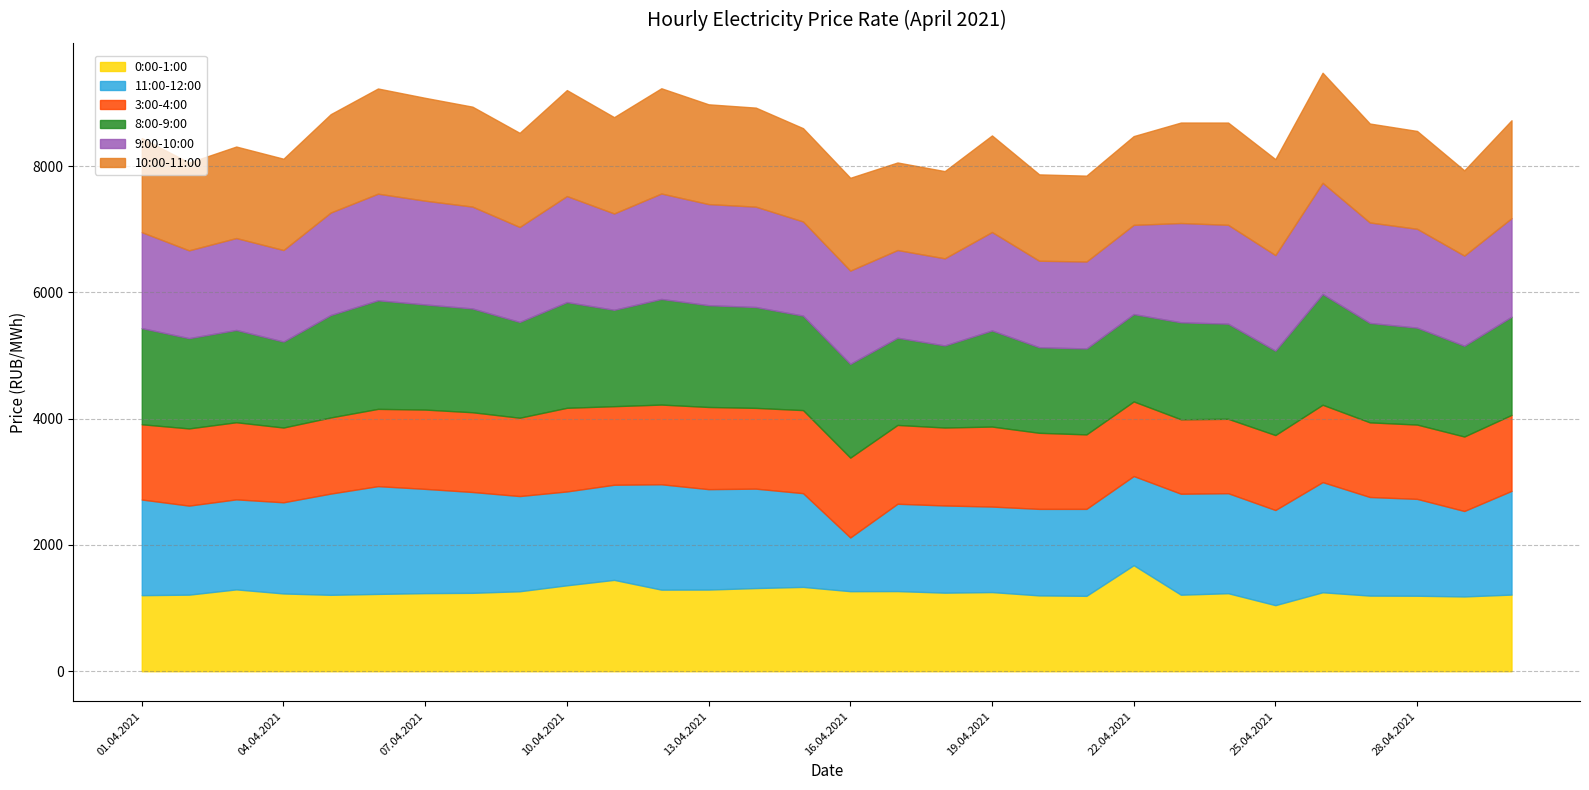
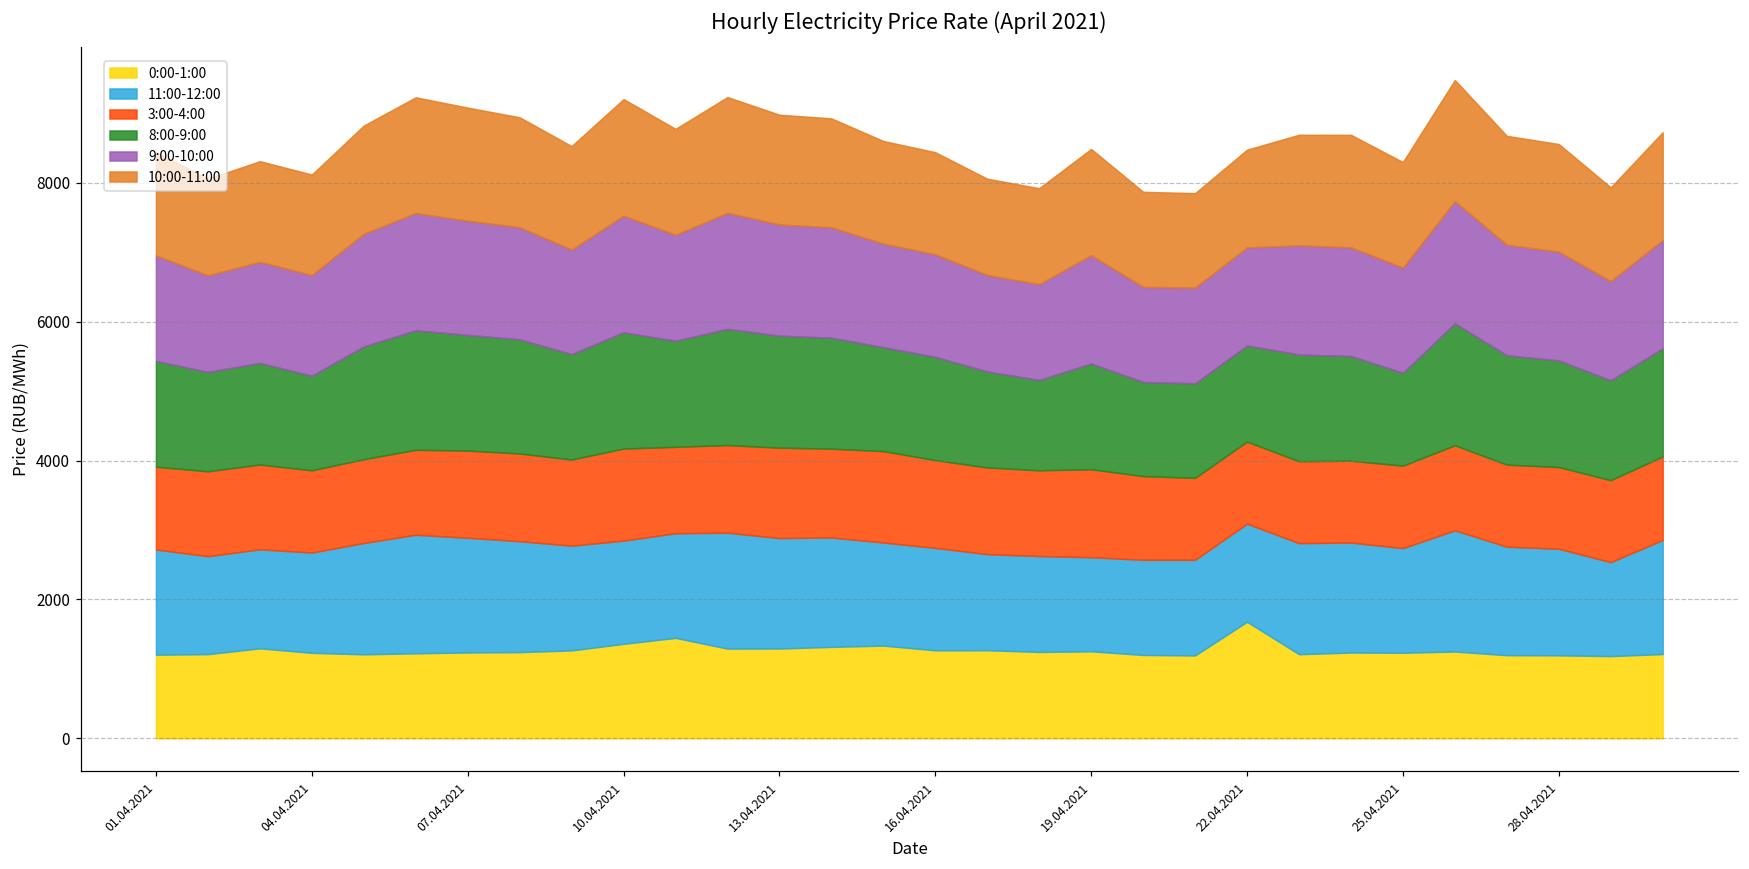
  {
    "0:00-1:00": {
      "01.04.2021": 1200,
      "04.04.2021": 1200,
      "07.04.2021": 1200,
      "10.04.2021": 1400,
      "13.04.2021": 1300,
      "16.04.2021": 1300,
      "19.04.2021": 1300,
      "22.04.2021": 1700,
-     "25.04.2021": 1000,
+     "25.04.2021": 1200,
      "28.04.2021": 1200
    },
    "11:00-12:00": {
      "01.04.2021": 1500,
      "04.04.2021": 1400,
      "07.04.2021": 1700,
      "10.04.2021": 1500,
      "13.04.2021": 1600,
-     "16.04.2021": 900,
+     "16.04.2021": 1500,
      "19.04.2021": 1400,
      "22.04.2021": 1400,
      "25.04.2021": 1500,
      "28.04.2021": 1500
    },
    "3:00-4:00": {
      "01.04.2021": 1200,
      "04.04.2021": 1200,
      "07.04.2021": 1300,
      "10.04.2021": 1300,
      "13.04.2021": 1300,
      "16.04.2021": 1300,
      "19.04.2021": 1300,
      "22.04.2021": 1200,
      "25.04.2021": 1200,
      "28.04.2021": 1200
    },
    "8:00-9:00": {
      "01.04.2021": 1500,
      "04.04.2021": 1400,
      "07.04.2021": 1700,
      "10.04.2021": 1700,
      "13.04.2021": 1600,
      "16.04.2021": 1500,
      "19.04.2021": 1500,
      "22.04.2021": 1400,
      "25.04.2021": 1300,
      "28.04.2021": 1500
    },
    "9:00-10:00": {
      "01.04.2021": 1500,
      "04.04.2021": 1500,
      "07.04.2021": 1600,
      "10.04.2021": 1700,
      "13.04.2021": 1600,
      "16.04.2021": 1500,
      "19.04.2021": 1600,
      "22.04.2021": 1400,
      "25.04.2021": 1500,
      "28.04.2021": 1600
    },
    "10:00-11:00": {
      "04.04.2021": 1400,
      "07.04.2021": 1600,
      "10.04.2021": 1700,
      "13.04.2021": 1600,
      "16.04.2021": 1500,
      "19.04.2021": 1500,
      "22.04.2021": 1400,
      "25.04.2021": 1500,
      "28.04.2021": 1500
    }
  }
